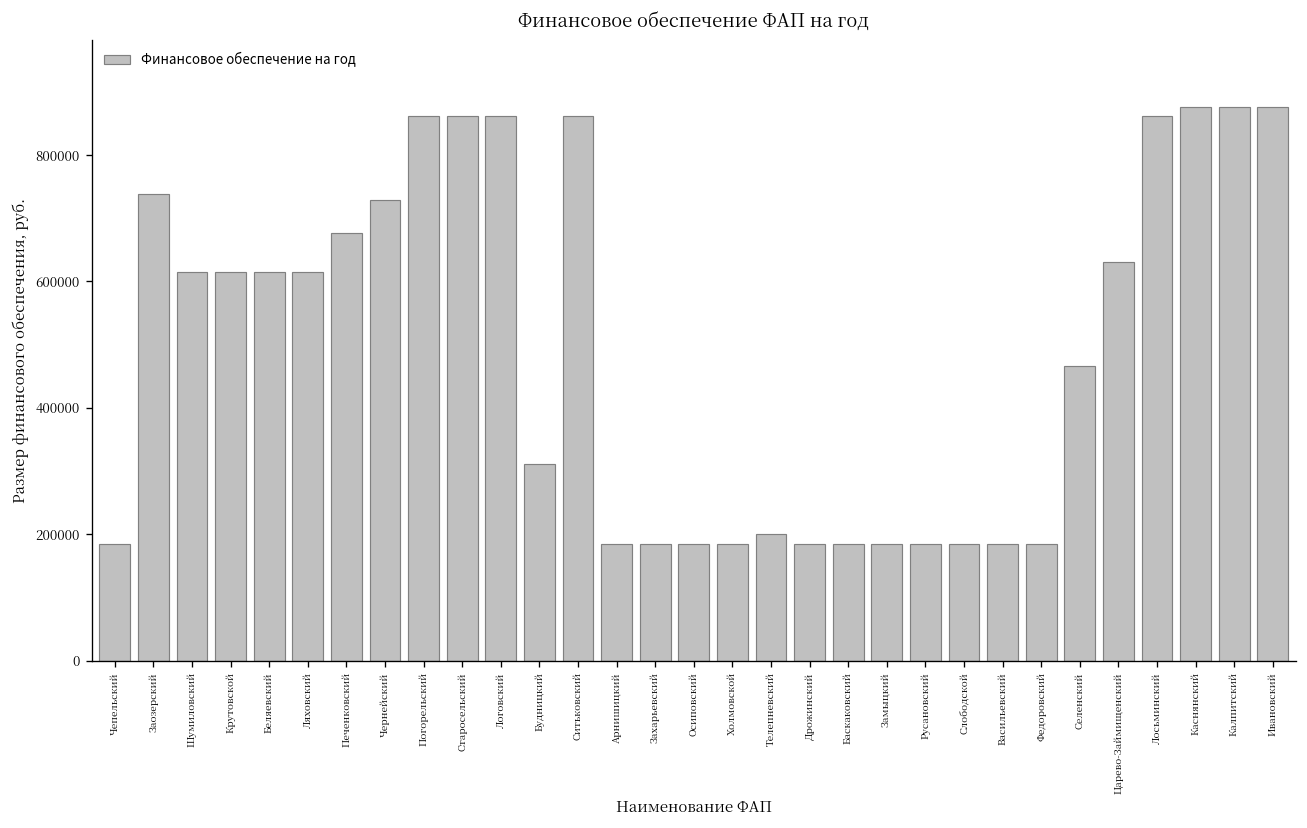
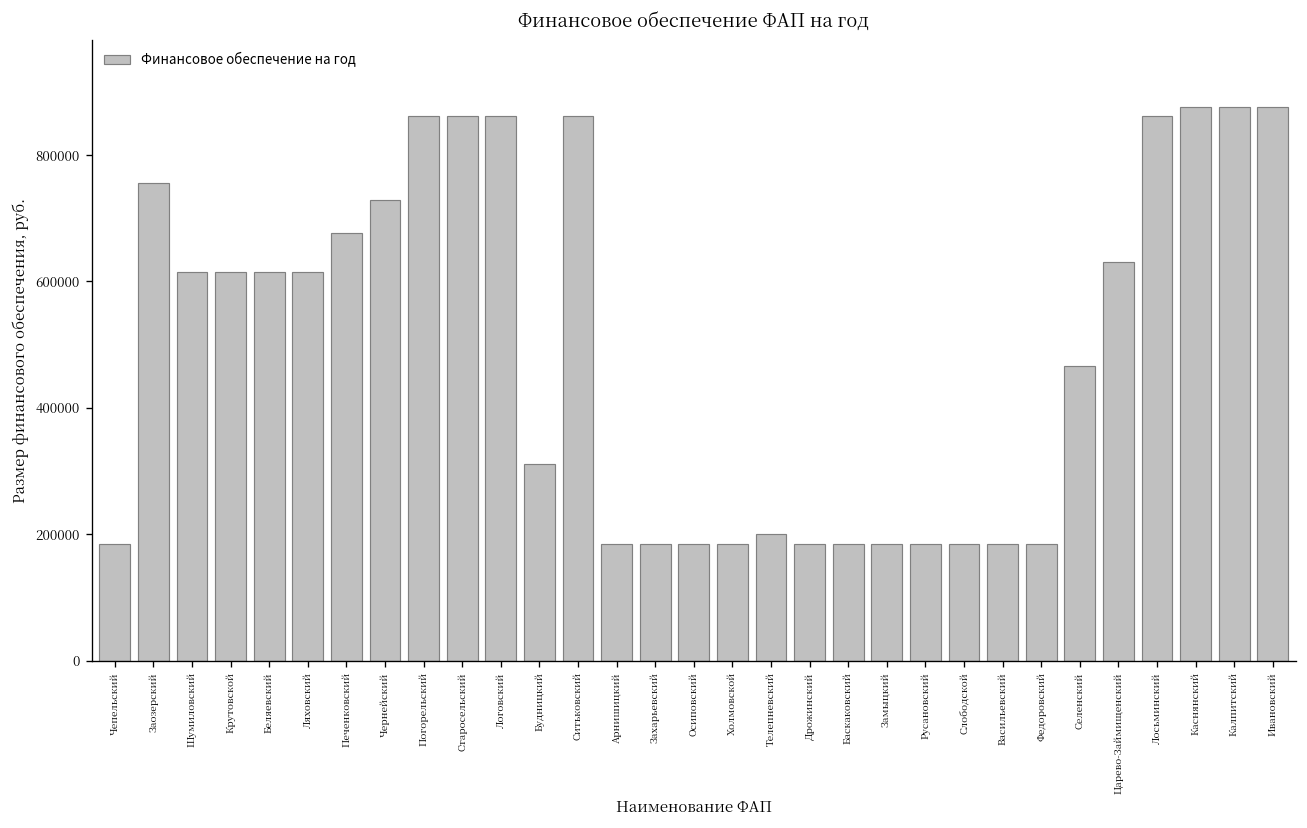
  {
    "Чепельский": 180000,
-   "Заозерский": 740000,
+   "Заозерский": 760000,
    "Шумиловский": 620000,
    "Крутовской": 620000,
    "Беляевский": 620000,
    "Ляховский": 620000,
    "Печенковский": 680000,
    "Чернейский": 730000,
    "Погорельский": 860000,
    "Старосельский": 860000,
    "Логовский": 860000,
    "Будницкий": 310000,
    "Ситьковский": 860000,
    "Арнишицкий": 180000,
    "Захарьевский": 180000,
    "Осиповский": 180000,
    "Холмовской": 180000,
    "Телепневский": 200000,
    "Дрожинский": 180000,
    "Баскаковский": 180000,
    "Замыцкий": 180000,
    "Русановский": 180000,
    "Слободской": 180000,
    "Васильевский": 180000,
    "Федоровский": 180000,
    "Селенский": 470000,
    "Царево-Займищенский": 630000,
    "Лосьминский": 860000,
    "Каснянский": 880000,
    "Калпитский": 880000,
    "Ивановский": 880000
  }
